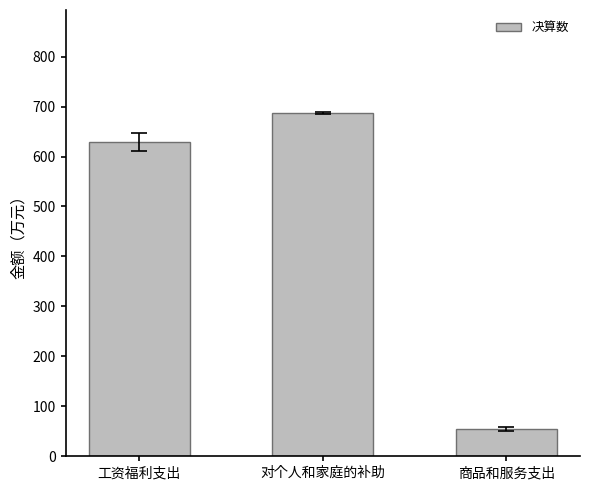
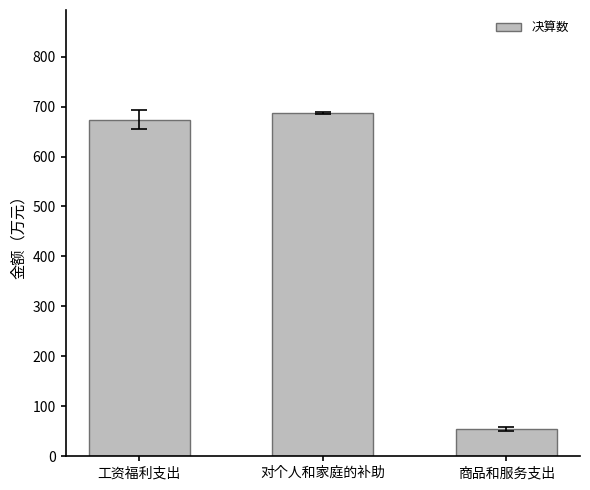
  {
    "决算数": {
-     "工资福利支出": 630,
+     "工资福利支出": 670,
      "对个人和家庭的补助": 690,
      "商品和服务支出": 50
    }
  }
